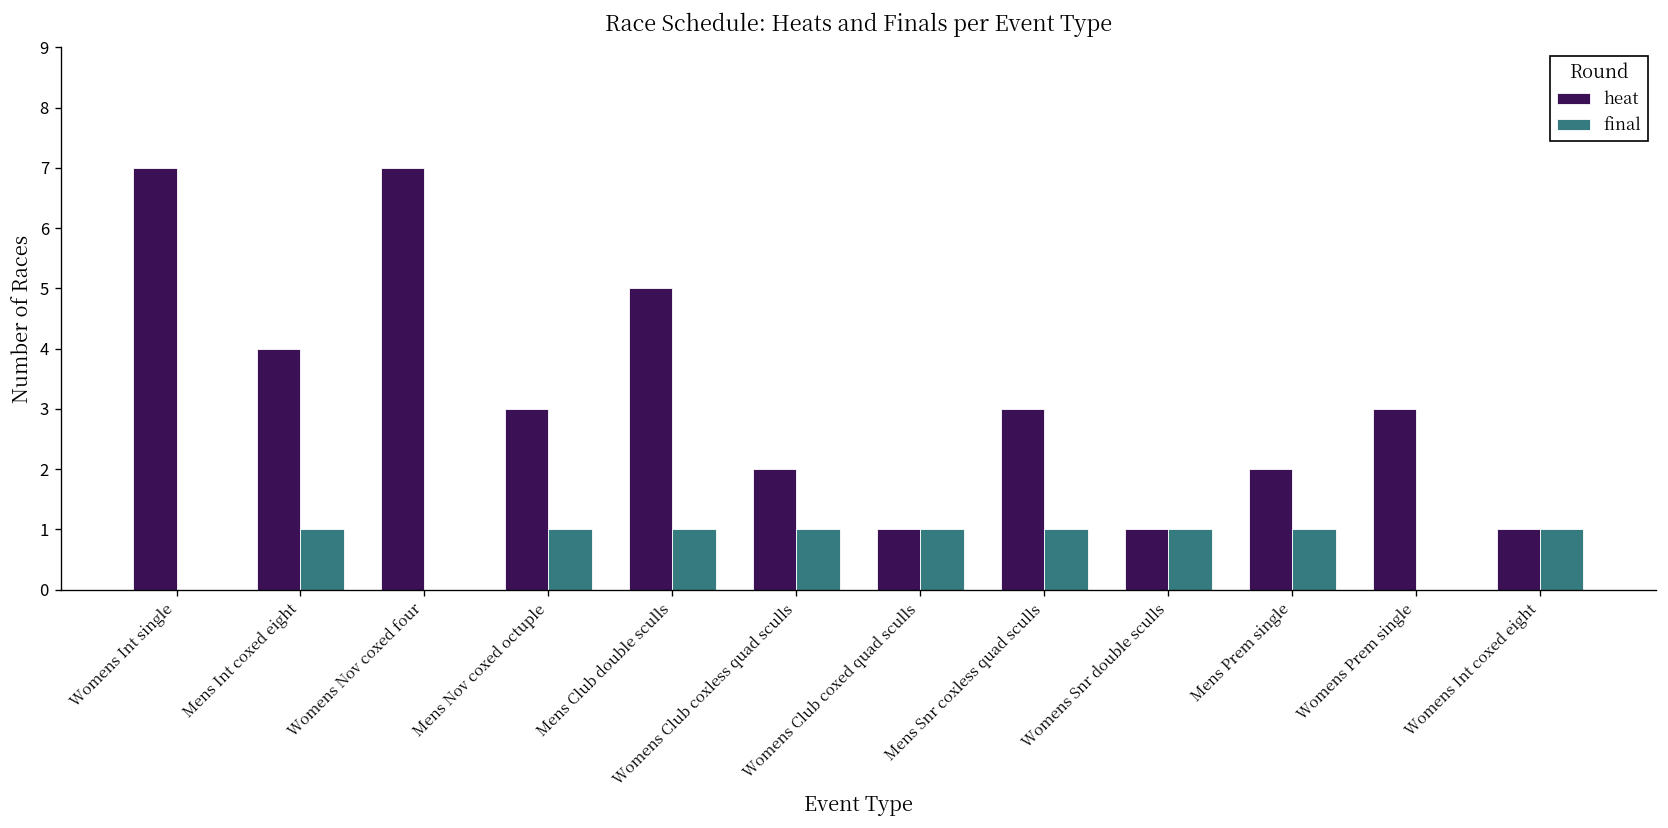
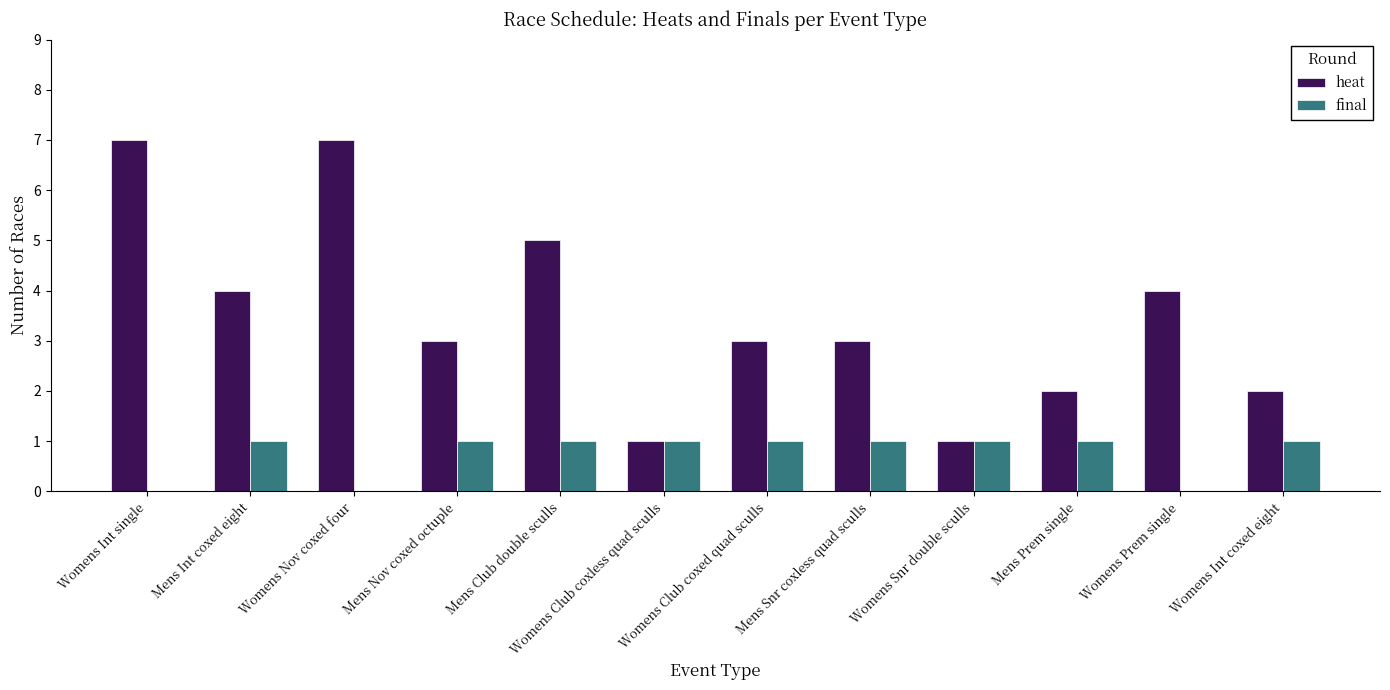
  {
    "heat": {
      "Womens Int single": 7,
      "Mens Int coxed eight": 4,
      "Womens Nov coxed four": 7,
      "Mens Nov coxed octuple": 3,
      "Mens Club double sculls": 5,
-     "Womens Club coxless quad sculls": 2,
-     "Womens Club coxed quad sculls": 1,
+     "Womens Club coxless quad sculls": 1,
+     "Womens Club coxed quad sculls": 3,
      "Mens Snr coxless quad sculls": 3,
      "Womens Snr double sculls": 1,
      "Mens Prem single": 2,
-     "Womens Prem single": 3,
-     "Womens Int coxed eight": 1
+     "Womens Prem single": 4,
+     "Womens Int coxed eight": 2
    },
    "final": {
      "Womens Int single": 0,
      "Mens Int coxed eight": 1,
      "Womens Nov coxed four": 0,
      "Mens Nov coxed octuple": 1,
      "Mens Club double sculls": 1,
      "Womens Club coxless quad sculls": 1,
      "Womens Club coxed quad sculls": 1,
      "Mens Snr coxless quad sculls": 1,
      "Womens Snr double sculls": 1,
      "Mens Prem single": 1,
      "Womens Prem single": 0,
      "Womens Int coxed eight": 1
    }
  }
